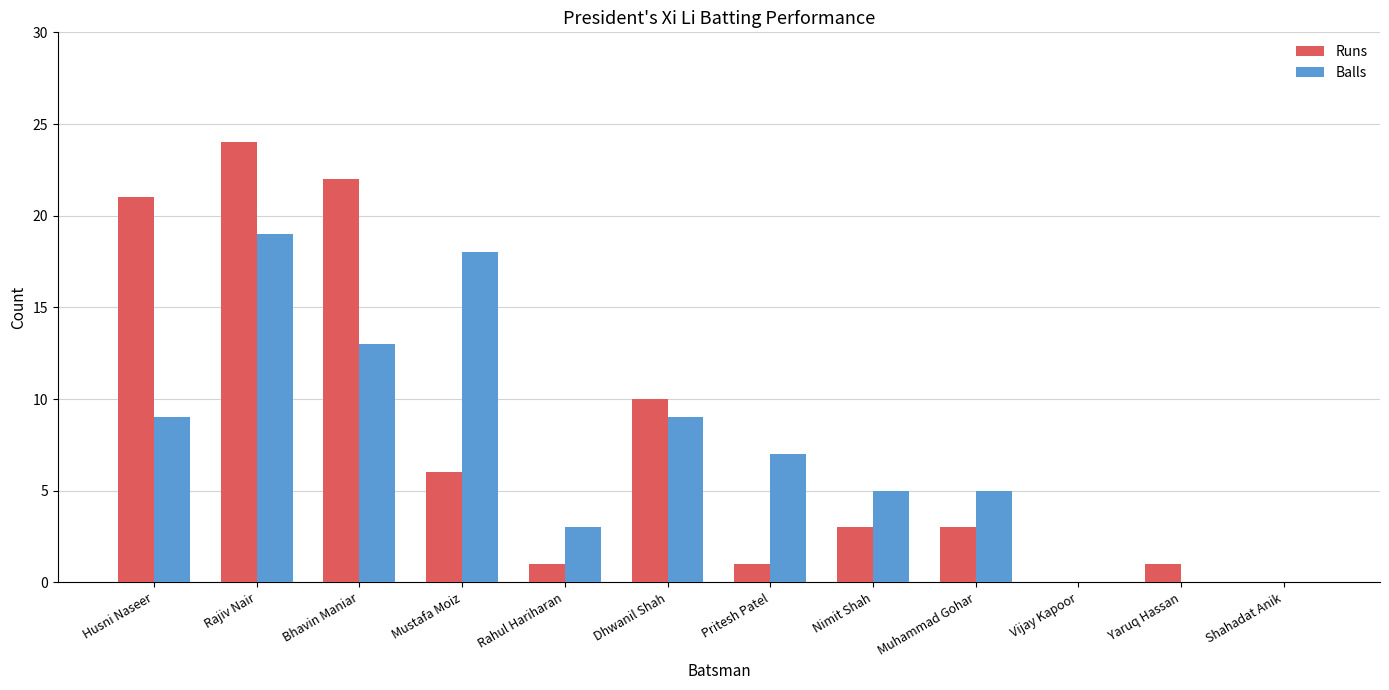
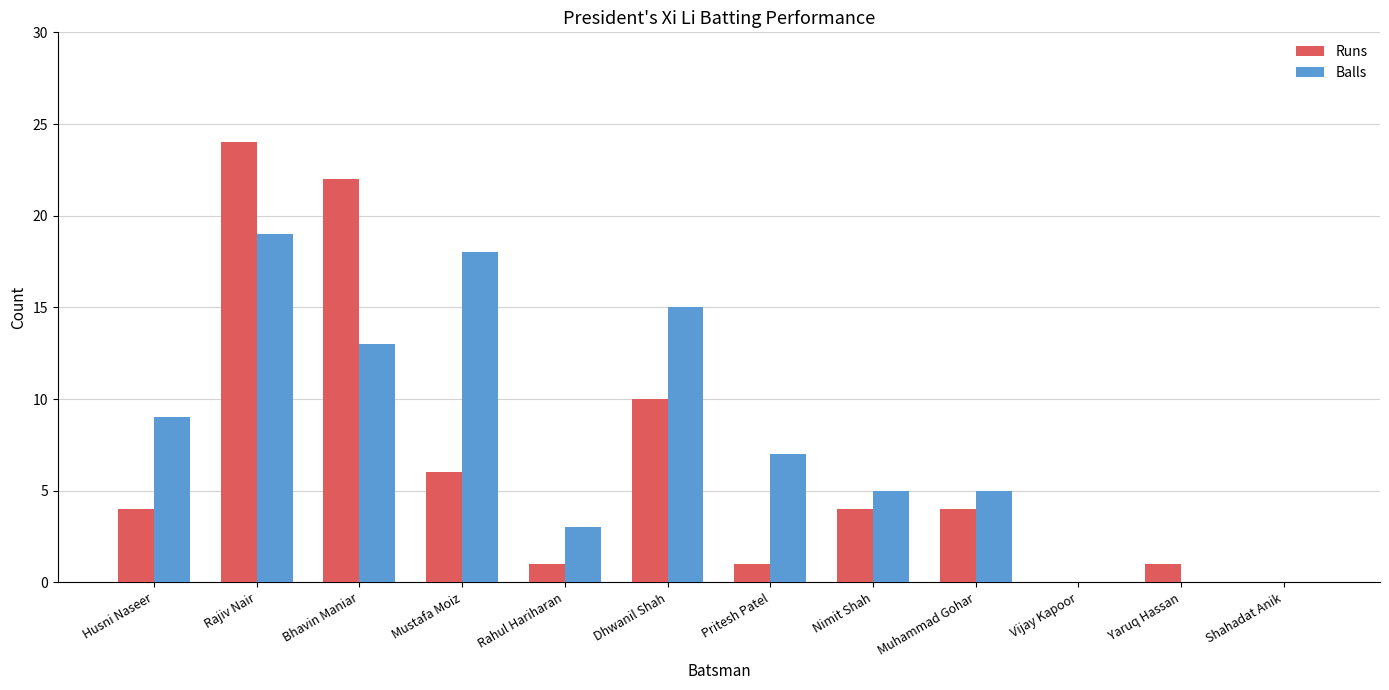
  {
    "Runs": {
-     "Husni Naseer": 21,
+     "Husni Naseer": 4,
      "Rajiv Nair": 24,
      "Bhavin Maniar": 22,
      "Mustafa Moiz": 6,
      "Rahul Hariharan": 1,
      "Dhwanil Shah": 10,
      "Pritesh Patel": 1,
-     "Nimit Shah": 3,
-     "Muhammad Gohar": 3,
+     "Nimit Shah": 4,
+     "Muhammad Gohar": 4,
      "Vijay Kapoor": 0,
      "Yaruq Hassan": 1,
      "Shahadat Anik": 0
    },
    "Balls": {
      "Husni Naseer": 9,
      "Rajiv Nair": 19,
      "Bhavin Maniar": 13,
      "Mustafa Moiz": 18,
      "Rahul Hariharan": 3,
-     "Dhwanil Shah": 9,
+     "Dhwanil Shah": 15,
      "Pritesh Patel": 7,
      "Nimit Shah": 5,
      "Muhammad Gohar": 5,
      "Vijay Kapoor": 0,
      "Yaruq Hassan": 0,
      "Shahadat Anik": 0
    }
  }
